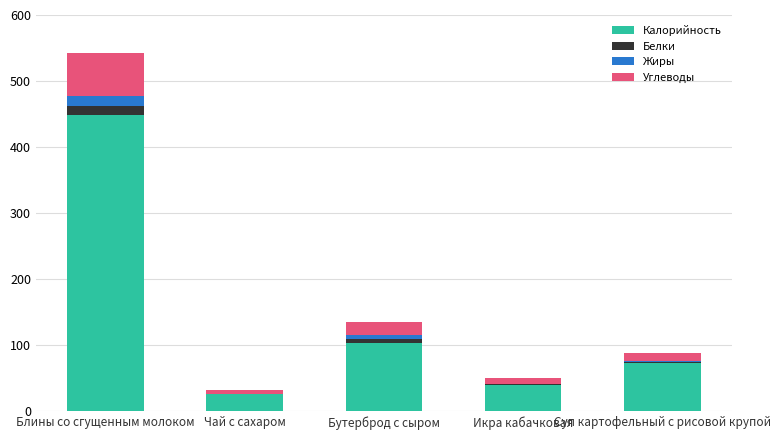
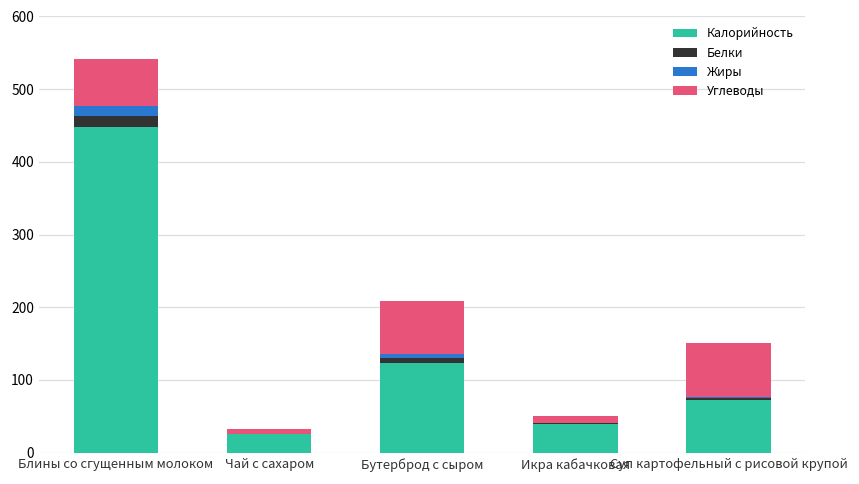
  {
    "Калорийность": {
      "Блины со сгущенным молоком": 450,
      "Чай с сахаром": 30,
-     "Бутерброд с сыром": 100,
+     "Бутерброд с сыром": 120,
      "Суп картофельный с рисовой крупой": 70
    },
    "Белки": {
      "Блины со сгущенным молоком": 20,
      "Чай с сахаром": 0,
      "Бутерброд с сыром": 10
    },
    "Жиры": {
      "Блины со сгущенным молоком": 10,
      "Чай с сахаром": 0,
      "Бутерброд с сыром": 10
    },
    "Углеводы": {
      "Блины со сгущенным молоком": 70,
      "Чай с сахаром": 10,
-     "Бутерброд с сыром": 20,
-     "Суп картофельный с рисовой крупой": 10
+     "Бутерброд с сыром": 70,
+     "Суп картофельный с рисовой крупой": 70
    }
  }
